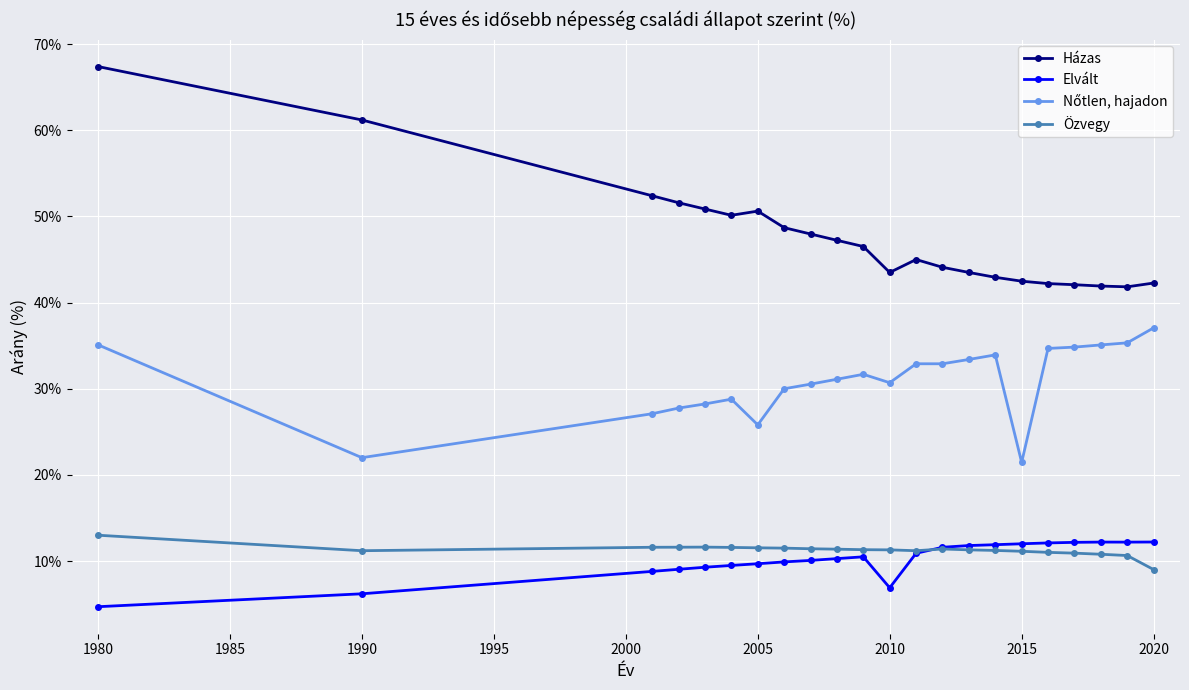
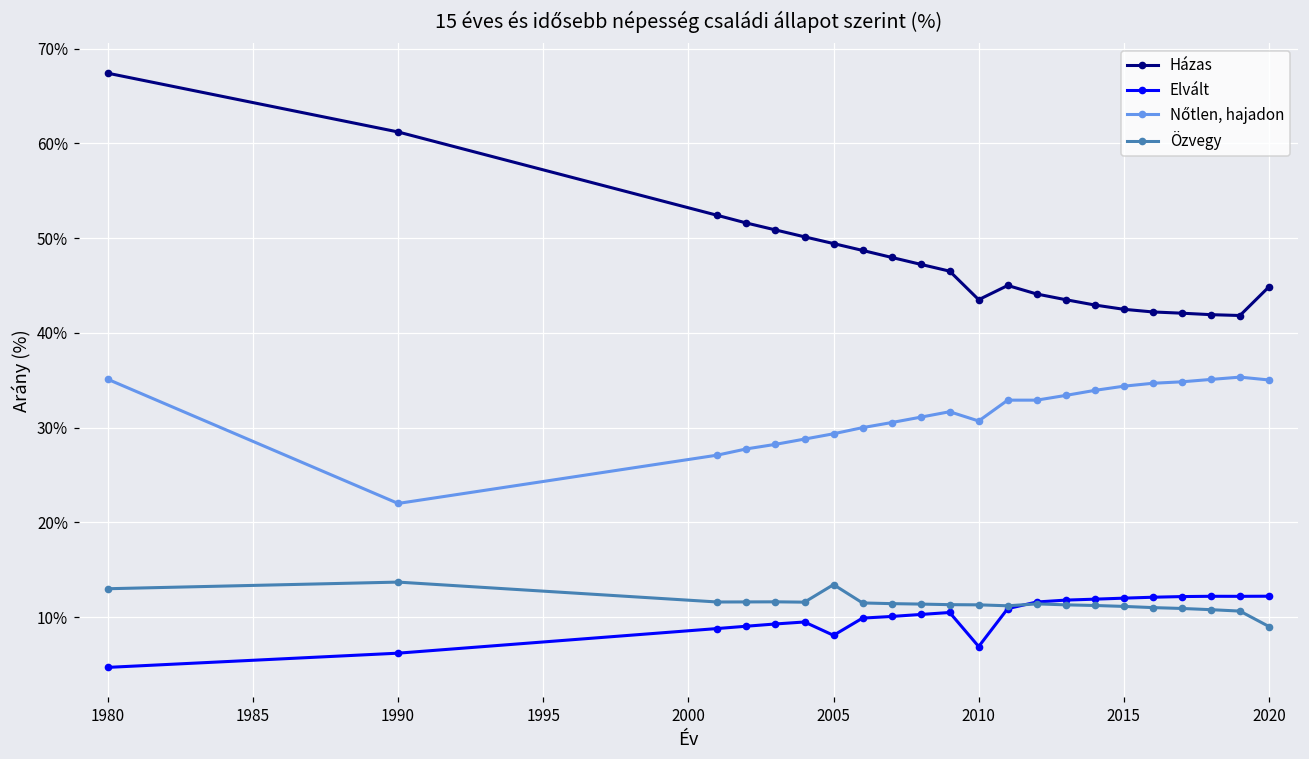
  {
    "Házas": {
      "1980": "67%",
      "1990": "61%",
-     "2005": "51%",
+     "2005": "49%",
      "2010": "44%",
      "2015": "42%",
-     "2020": "42%"
+     "2020": "45%"
    },
    "Elvált": {
      "1980": "5%",
      "1990": "6%",
-     "2005": "10%",
+     "2005": "8%",
      "2010": "7%",
      "2015": "12%",
      "2020": "12%"
    },
    "Nőtlen, hajadon": {
      "1980": "35%",
      "1990": "22%",
-     "2005": "26%",
+     "2005": "29%",
      "2010": "31%",
-     "2015": "21%",
-     "2020": "37%"
+     "2015": "34%",
+     "2020": "35%"
    },
    "Özvegy": {
      "1980": "13%",
-     "1990": "11%",
-     "2005": "12%",
+     "1990": "14%",
+     "2005": "13%",
      "2010": "11%",
      "2015": "11%",
      "2020": "9%"
    }
  }
